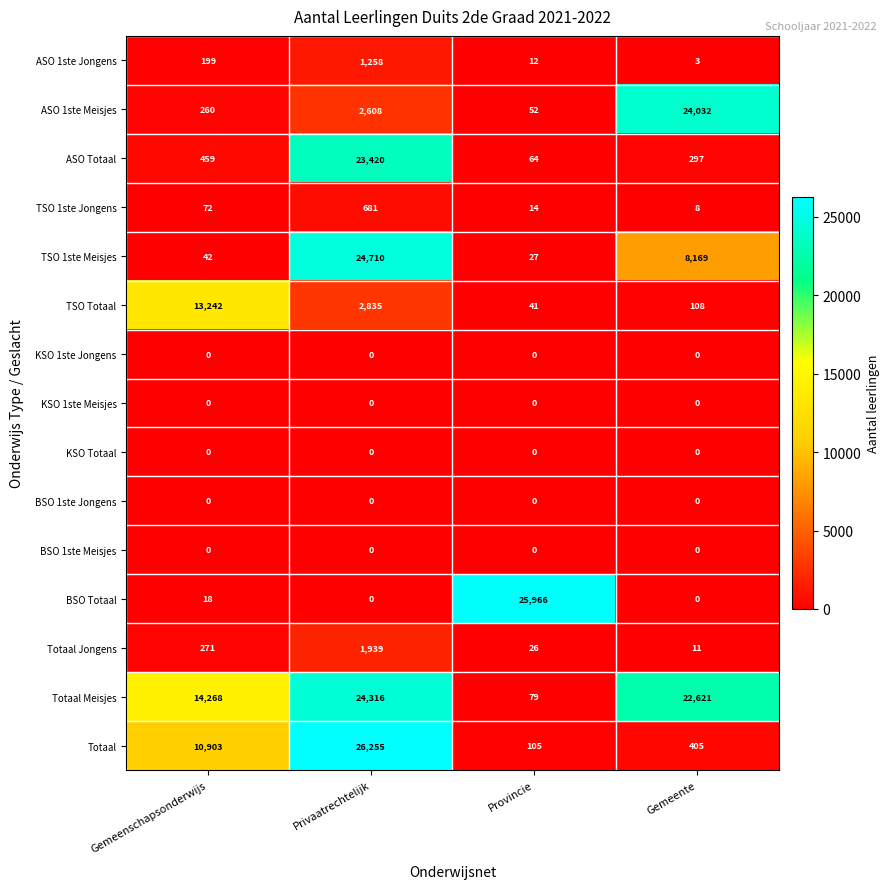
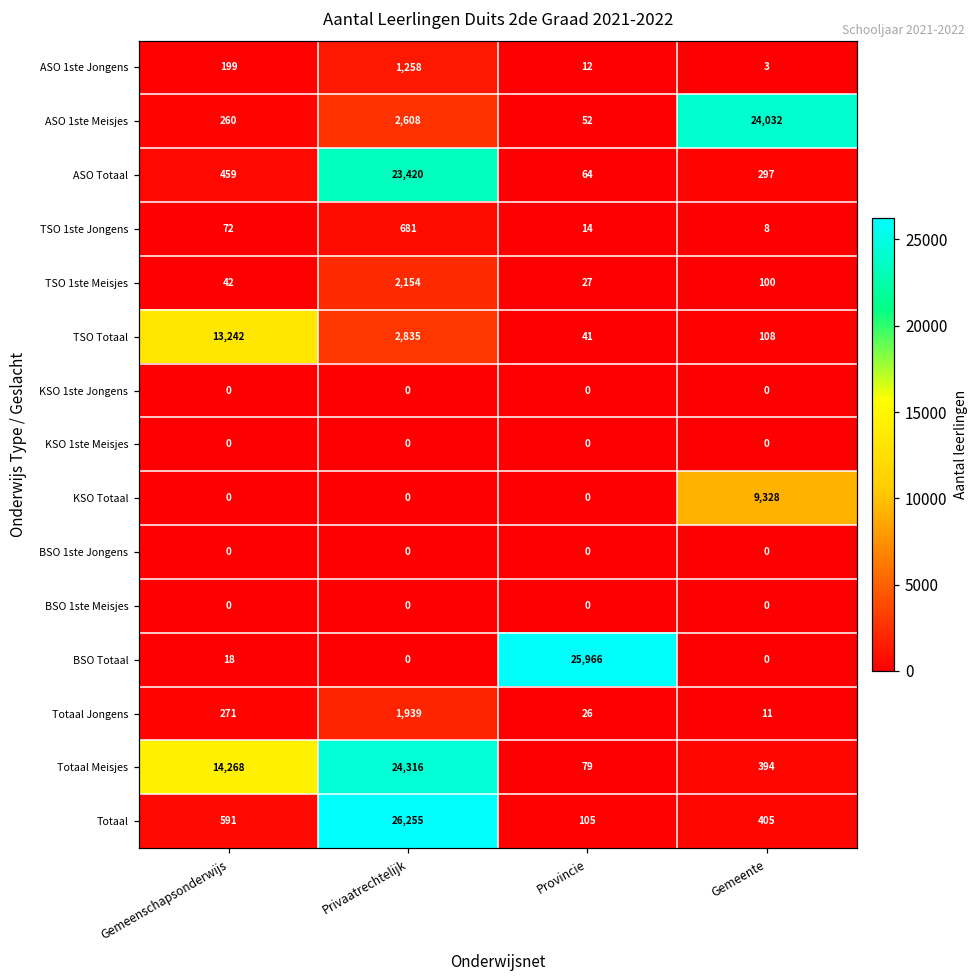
  {
    "ASO 1ste Jongens": {
      "Gemeenschapsonderwijs": "199",
      "Privaatrechtelijk": "1,258",
      "Provincie": "12",
      "Gemeente": "3"
    },
    "ASO 1ste Meisjes": {
      "Gemeenschapsonderwijs": "260",
      "Privaatrechtelijk": "2,608",
      "Provincie": "52",
      "Gemeente": "24,032"
    },
    "ASO Totaal": {
      "Gemeenschapsonderwijs": "459",
      "Privaatrechtelijk": "23,420",
      "Provincie": "64",
      "Gemeente": "297"
    },
    "TSO 1ste Jongens": {
      "Gemeenschapsonderwijs": "72",
      "Privaatrechtelijk": "681",
      "Provincie": "14",
      "Gemeente": "8"
    },
    "TSO 1ste Meisjes": {
      "Gemeenschapsonderwijs": "42",
-     "Privaatrechtelijk": "24,710",
+     "Privaatrechtelijk": "2,154",
      "Provincie": "27",
-     "Gemeente": "8,169"
+     "Gemeente": "100"
    },
    "TSO Totaal": {
      "Gemeenschapsonderwijs": "13,242",
      "Privaatrechtelijk": "2,835",
      "Provincie": "41",
      "Gemeente": "108"
    },
    "KSO 1ste Jongens": {
      "Gemeenschapsonderwijs": "0",
      "Privaatrechtelijk": "0",
      "Provincie": "0",
      "Gemeente": "0"
    },
    "KSO 1ste Meisjes": {
      "Gemeenschapsonderwijs": "0",
      "Privaatrechtelijk": "0",
      "Provincie": "0",
      "Gemeente": "0"
    },
    "KSO Totaal": {
      "Gemeenschapsonderwijs": "0",
      "Privaatrechtelijk": "0",
      "Provincie": "0",
-     "Gemeente": "0"
+     "Gemeente": "9,328"
    },
    "BSO 1ste Jongens": {
      "Gemeenschapsonderwijs": "0",
      "Privaatrechtelijk": "0",
      "Provincie": "0",
      "Gemeente": "0"
    },
    "BSO 1ste Meisjes": {
      "Gemeenschapsonderwijs": "0",
      "Privaatrechtelijk": "0",
      "Provincie": "0",
      "Gemeente": "0"
    },
    "BSO Totaal": {
      "Gemeenschapsonderwijs": "18",
      "Privaatrechtelijk": "0",
      "Provincie": "25,966",
      "Gemeente": "0"
    },
    "Totaal Jongens": {
      "Gemeenschapsonderwijs": "271",
      "Privaatrechtelijk": "1,939",
      "Provincie": "26",
      "Gemeente": "11"
    },
    "Totaal Meisjes": {
      "Gemeenschapsonderwijs": "14,268",
      "Privaatrechtelijk": "24,316",
      "Provincie": "79",
-     "Gemeente": "22,621"
+     "Gemeente": "394"
    },
    "Totaal": {
-     "Gemeenschapsonderwijs": "10,903",
+     "Gemeenschapsonderwijs": "591",
      "Privaatrechtelijk": "26,255",
      "Provincie": "105",
      "Gemeente": "405"
    }
  }
